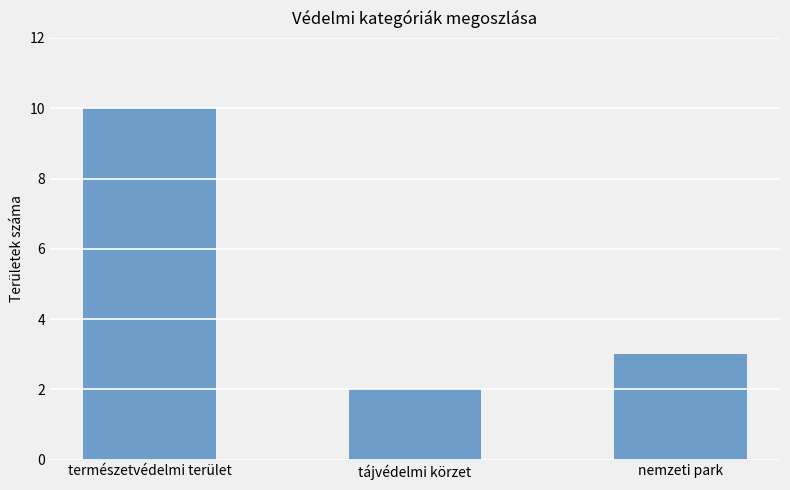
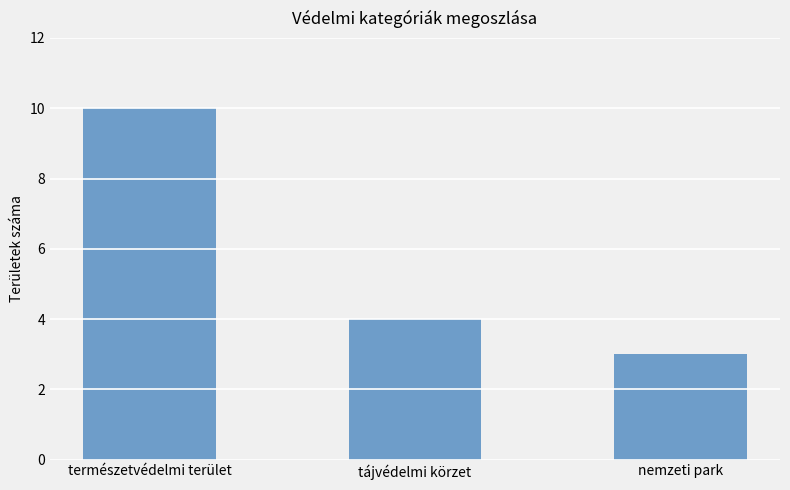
  {
    "természetvédelmi terület": 10,
-   "tájvédelmi körzet": 2,
+   "tájvédelmi körzet": 4,
    "nemzeti park": 3
  }
